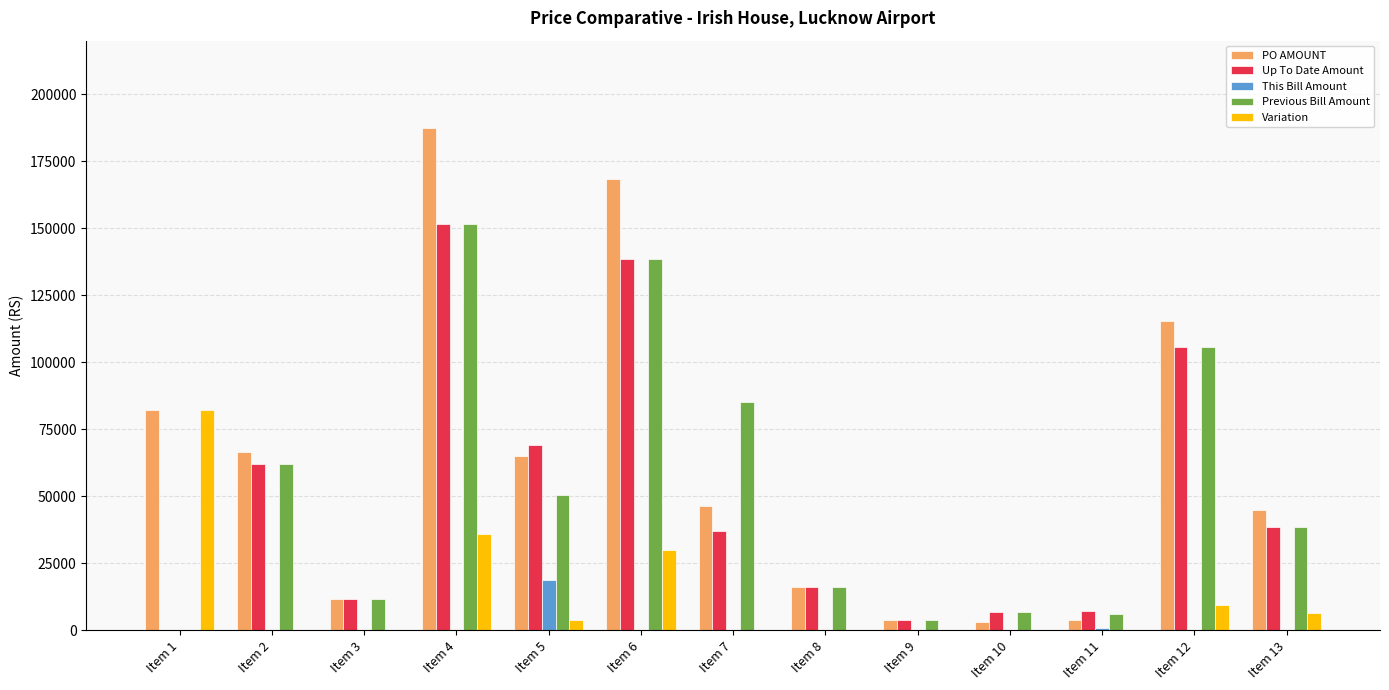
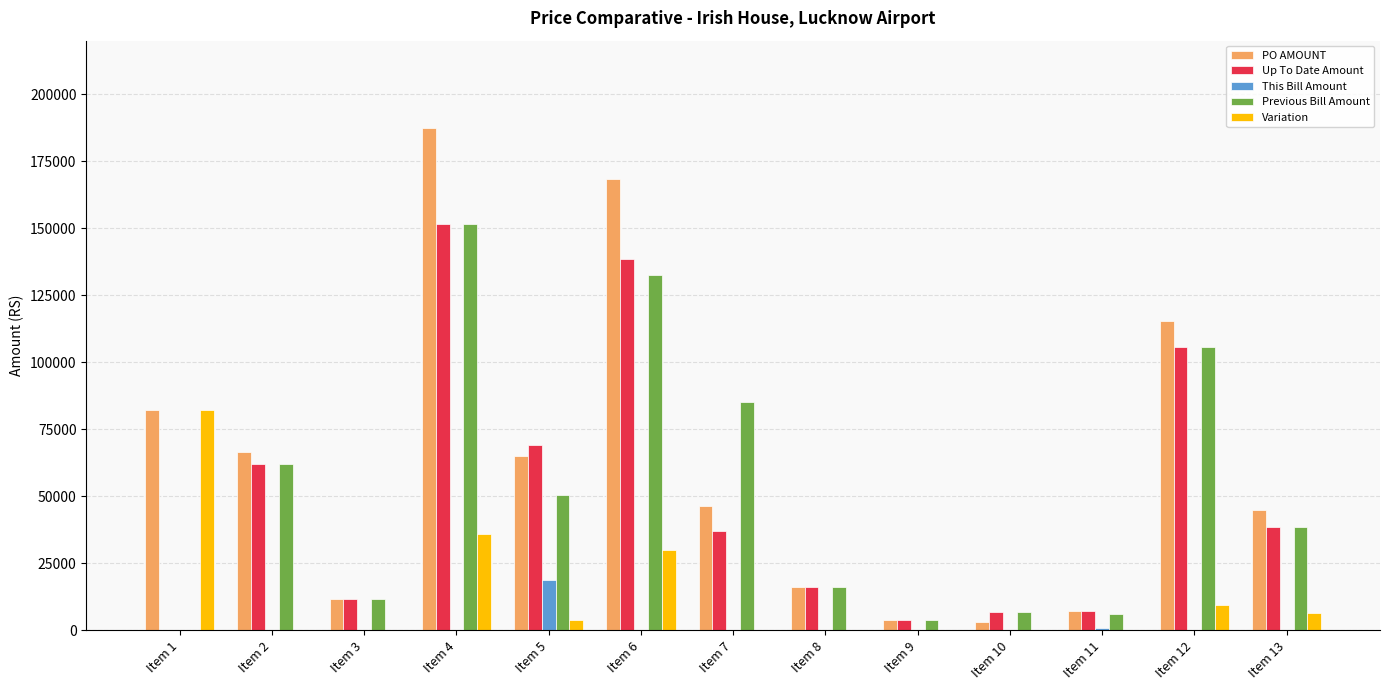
  {
    "PO AMOUNT": {
      "Item 1": 82000,
      "Item 2": 66000,
      "Item 3": 12000,
      "Item 4": 188000,
      "Item 5": 65000,
      "Item 6": 169000,
      "Item 7": 46000,
      "Item 8": 16000,
      "Item 9": 4000,
      "Item 10": 3000,
-     "Item 11": 4000,
+     "Item 11": 7000,
      "Item 12": 116000,
      "Item 13": 45000
    },
    "Up To Date Amount": {
      "Item 1": 0,
      "Item 2": 62000,
      "Item 3": 12000,
      "Item 4": 152000,
      "Item 5": 69000,
      "Item 6": 139000,
      "Item 7": 37000,
      "Item 8": 16000,
      "Item 9": 4000,
      "Item 10": 7000,
      "Item 11": 7000,
      "Item 12": 106000,
      "Item 13": 39000
    },
    "This Bill Amount": {
      "Item 1": 0,
      "Item 2": 0,
      "Item 3": 0,
      "Item 4": 0,
      "Item 5": 19000,
      "Item 6": 0,
      "Item 7": 0,
      "Item 8": 0,
      "Item 9": 0,
      "Item 10": 0,
      "Item 11": 1000,
      "Item 12": 0,
      "Item 13": 0
    },
    "Previous Bill Amount": {
      "Item 1": 0,
      "Item 2": 62000,
      "Item 3": 12000,
      "Item 4": 152000,
      "Item 5": 50000,
-     "Item 6": 139000,
+     "Item 6": 133000,
      "Item 7": 85000,
      "Item 8": 16000,
      "Item 9": 4000,
      "Item 10": 7000,
      "Item 11": 6000,
      "Item 12": 106000,
      "Item 13": 39000
    },
    "Variation": {
      "Item 1": 82000,
      "Item 2": 0,
      "Item 3": 0,
      "Item 4": 36000,
      "Item 5": 4000,
      "Item 6": 30000,
      "Item 7": 0,
      "Item 8": 0,
      "Item 9": 0,
      "Item 10": 0,
      "Item 12": 10000,
      "Item 13": 6000
    }
  }
